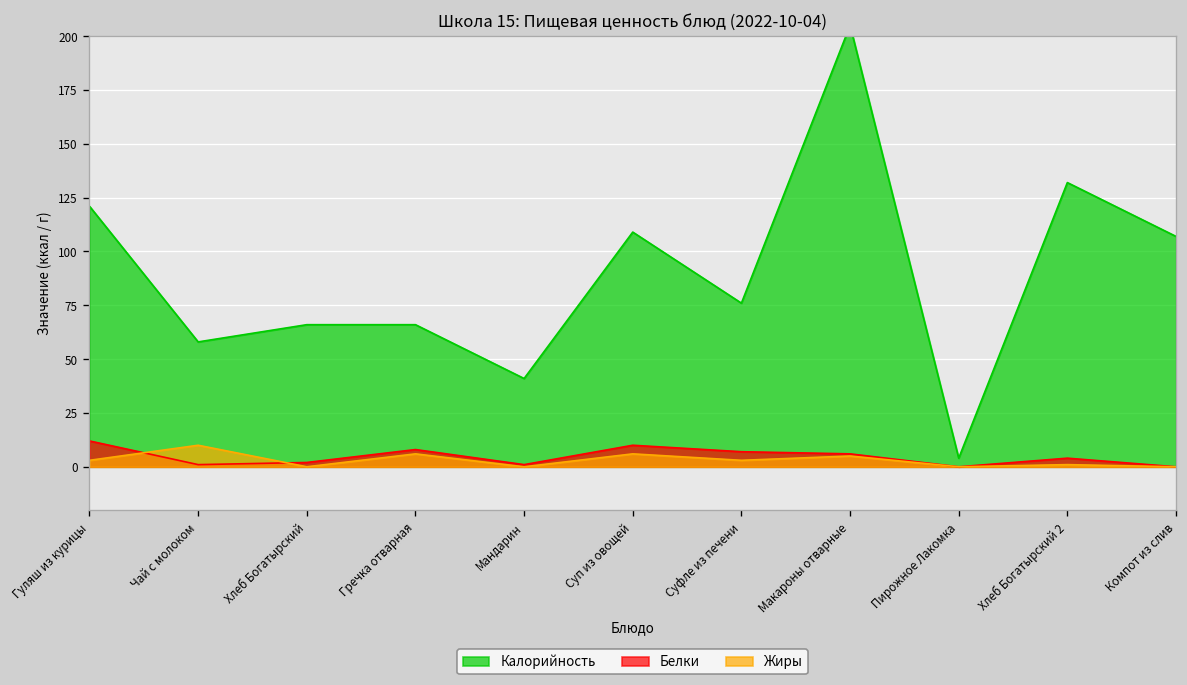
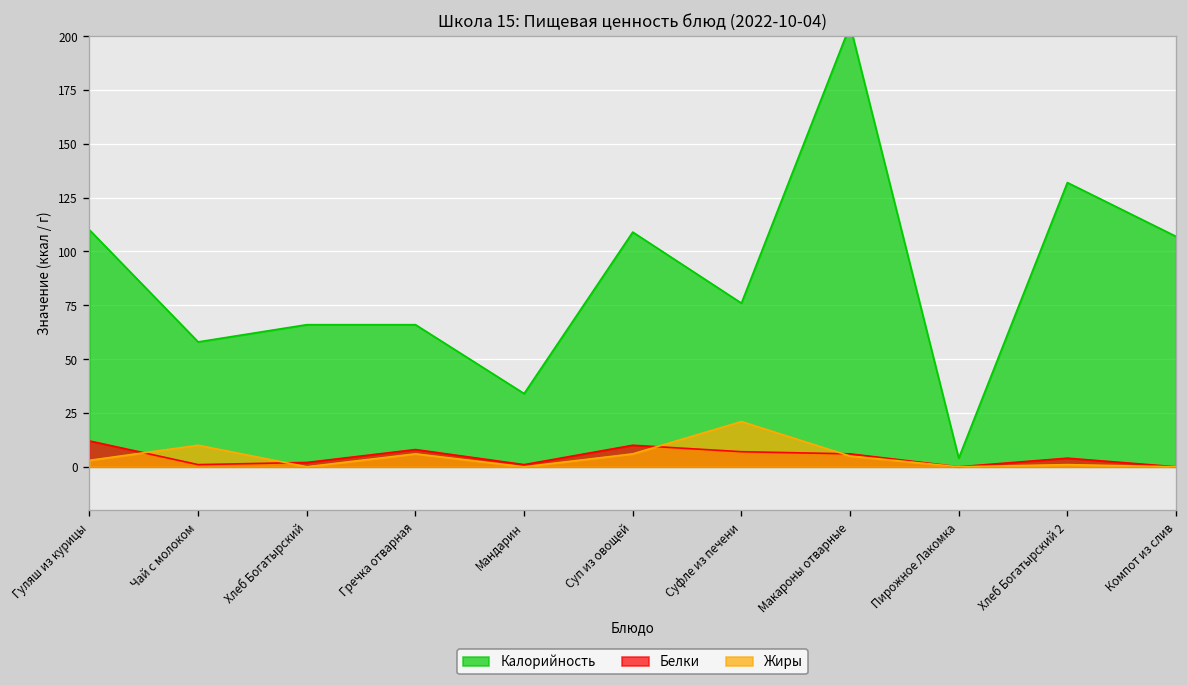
  {
    "Калорийность": {
-     "Гуляш из курицы": 121,
+     "Гуляш из курицы": 110,
      "Чай с молоком": 58,
      "Хлеб Богатырский": 66,
      "Гречка отварная": 66,
-     "Мандарин": 41,
+     "Мандарин": 34,
      "Суп из овощей": 109,
      "Суфле из печени": 76,
      "Пирожное Лакомка": 4,
      "Хлеб Богатырский 2": 132,
      "Компот из слив": 107
    },
    "Белки": {
      "Гуляш из курицы": 12,
      "Чай с молоком": 1,
      "Хлеб Богатырский": 2,
      "Гречка отварная": 8,
      "Суп из овощей": 10,
      "Суфле из печени": 7,
      "Хлеб Богатырский 2": 4
    },
    "Жиры": {
      "Гуляш из курицы": 3,
      "Чай с молоком": 10,
      "Хлеб Богатырский": 0,
      "Гречка отварная": 6,
      "Суп из овощей": 6,
-     "Суфле из печени": 3,
+     "Суфле из печени": 21,
      "Хлеб Богатырский 2": 1
    }
  }
